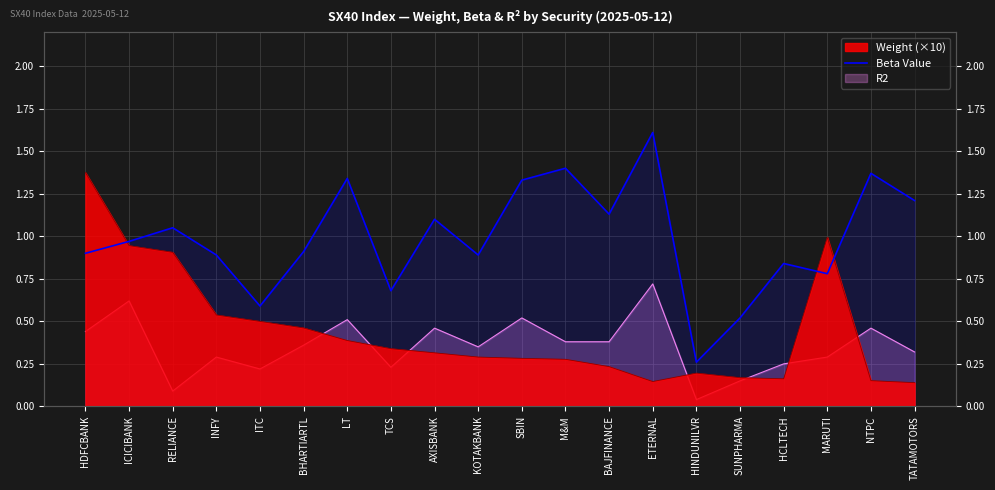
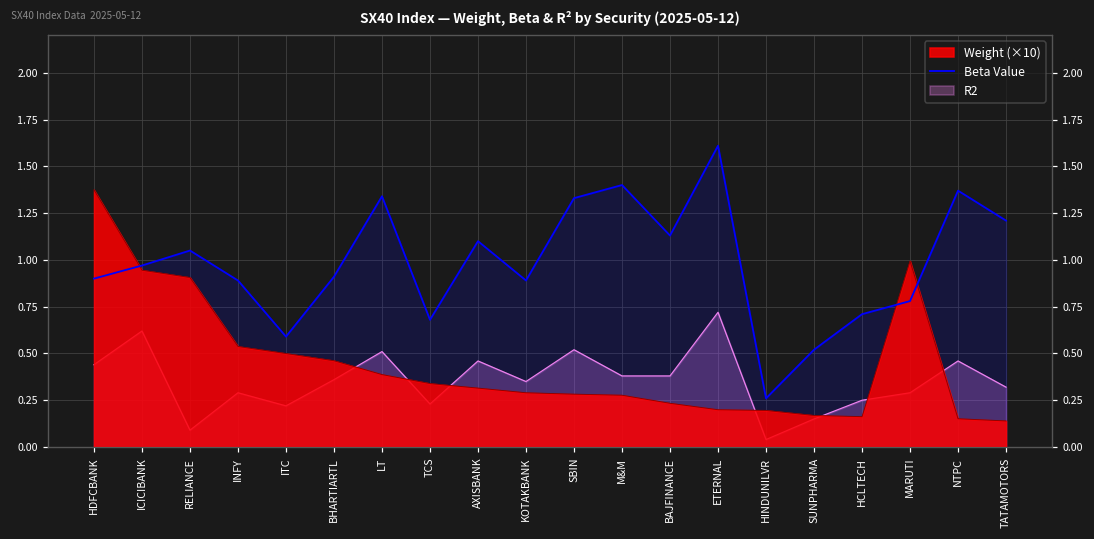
  {
    "Weight (×10)": {
      "HDFCBANK": 1.37,
      "ICICIBANK": 0.94,
      "RELIANCE": 0.91,
      "INFY": 0.54,
      "ITC": 0.50,
      "BHARTIARTL": 0.46,
      "LT": 0.39,
      "TCS": 0.34,
      "AXISBANK": 0.31,
      "KOTAKBANK": 0.29,
      "SBIN": 0.28,
      "M&M": 0.28,
      "BAJFINANCE": 0.23,
-     "ETERNAL": 0.15,
+     "ETERNAL": 0.20,
      "HINDUNILVR": 0.20,
      "SUNPHARMA": 0.17,
      "HCLTECH": 0.16,
      "MARUTI": 0.99,
      "NTPC": 0.15,
      "TATAMOTORS": 0.14
    },
    "Beta Value": {
      "HDFCBANK": 0.90,
      "ICICIBANK": 0.97,
      "RELIANCE": 1.05,
      "INFY": 0.89,
      "ITC": 0.59,
      "BHARTIARTL": 0.91,
      "LT": 1.34,
      "TCS": 0.68,
      "AXISBANK": 1.10,
      "KOTAKBANK": 0.89,
      "SBIN": 1.33,
      "M&M": 1.40,
      "BAJFINANCE": 1.13,
      "ETERNAL": 1.61,
      "HINDUNILVR": 0.26,
      "SUNPHARMA": 0.52,
-     "HCLTECH": 0.84,
+     "HCLTECH": 0.71,
      "MARUTI": 0.78,
      "NTPC": 1.37,
      "TATAMOTORS": 1.21
    },
    "R2": {
      "HDFCBANK": 0.44,
      "ICICIBANK": 0.62,
      "RELIANCE": 0.09,
      "INFY": 0.29,
      "ITC": 0.22,
      "BHARTIARTL": 0.36,
      "LT": 0.51,
      "TCS": 0.23,
      "AXISBANK": 0.46,
      "KOTAKBANK": 0.35,
      "SBIN": 0.52,
      "M&M": 0.38,
      "BAJFINANCE": 0.38,
      "ETERNAL": 0.72,
      "HINDUNILVR": 0.04,
      "SUNPHARMA": 0.15,
      "HCLTECH": 0.25,
      "MARUTI": 0.29,
      "NTPC": 0.46,
      "TATAMOTORS": 0.32
    }
  }
